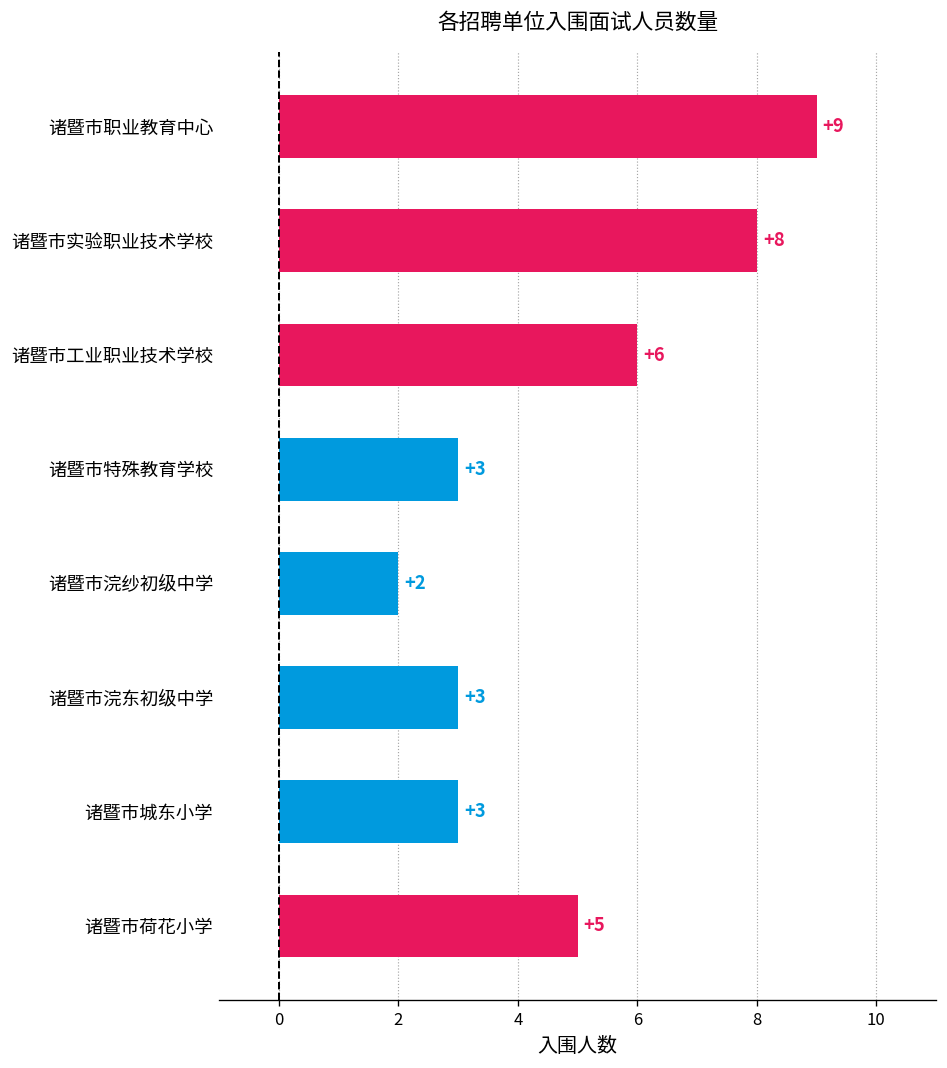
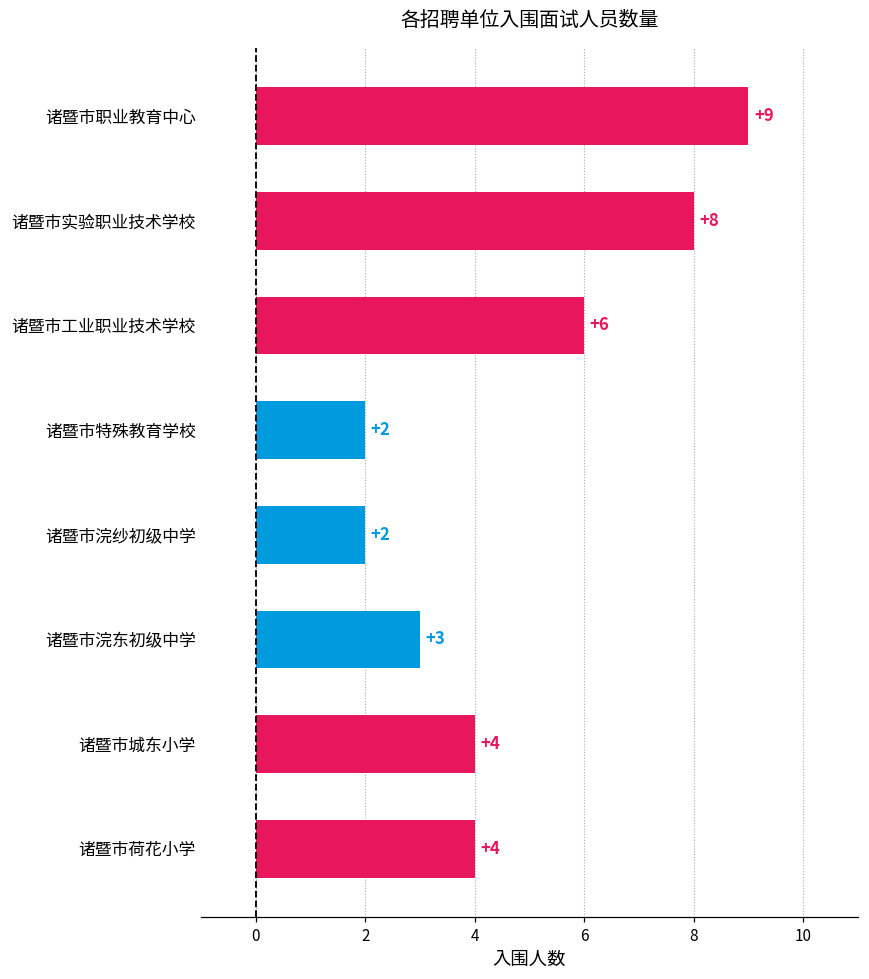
  {
    "诸暨市职业教育中心": "+9",
    "诸暨市实验职业技术学校": "+8",
    "诸暨市工业职业技术学校": "+6",
-   "诸暨市特殊教育学校": "+3",
+   "诸暨市特殊教育学校": "+2",
    "诸暨市浣纱初级中学": "+2",
    "诸暨市浣东初级中学": "+3",
-   "诸暨市城东小学": "+3",
-   "诸暨市荷花小学": "+5"
+   "诸暨市城东小学": "+4",
+   "诸暨市荷花小学": "+4"
  }
